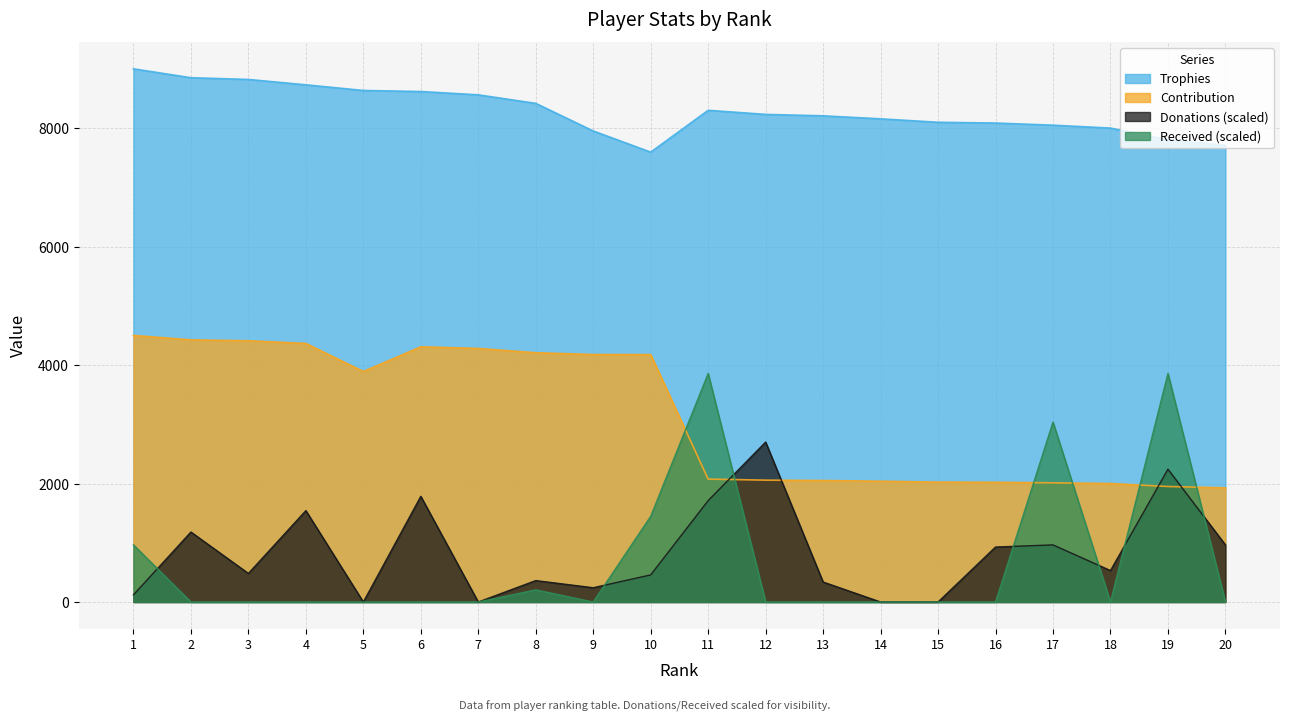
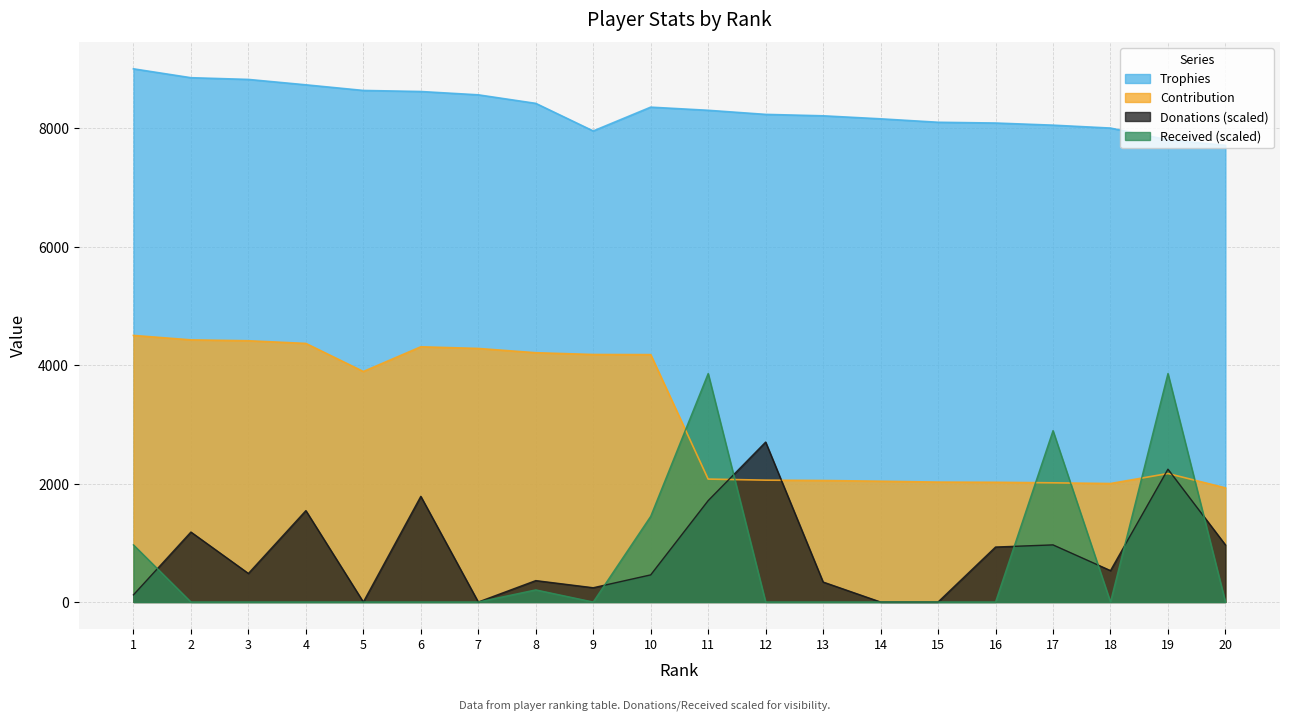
  {
    "Trophies": {
      "1": 9000,
      "2": 8900,
      "3": 8800,
      "4": 8700,
      "5": 8600,
      "6": 8600,
      "7": 8600,
      "8": 8400,
      "9": 8000,
-     "10": 7600,
+     "10": 8400,
      "11": 8300,
      "12": 8200,
      "13": 8200,
      "14": 8200,
      "15": 8100,
      "16": 8100,
      "17": 8000,
      "18": 8000
    },
    "Contribution": {
      "1": 4500,
      "2": 4400,
      "3": 4400,
      "4": 4400,
      "5": 3900,
      "6": 4300,
      "7": 4300,
      "8": 4200,
      "9": 4200,
      "10": 4200,
      "11": 2100,
      "12": 2100,
      "13": 2100,
      "14": 2000,
      "15": 2000,
      "16": 2000,
      "17": 2000,
      "18": 2000,
-     "19": 2000,
+     "19": 2200,
      "20": 1900
    },
    "Donations (scaled)": {
      "1": 100,
      "2": 1200,
      "3": 500,
      "4": 1500,
      "6": 1800,
      "8": 400,
      "9": 200,
      "10": 500,
      "11": 1700,
      "12": 2700,
      "13": 300,
      "16": 900,
      "17": 1000,
      "18": 500,
      "19": 2200,
      "20": 1000
    },
    "Received (scaled)": {
      "1": 1000,
      "2": 0,
      "3": 0,
      "4": 0,
      "6": 0,
      "8": 200,
      "9": 0,
      "10": 1400,
      "11": 3900,
      "12": 0,
      "13": 0,
      "16": 0,
-     "17": 3000,
+     "17": 2900,
      "18": 0,
      "19": 3900,
      "20": 0
    }
  }
